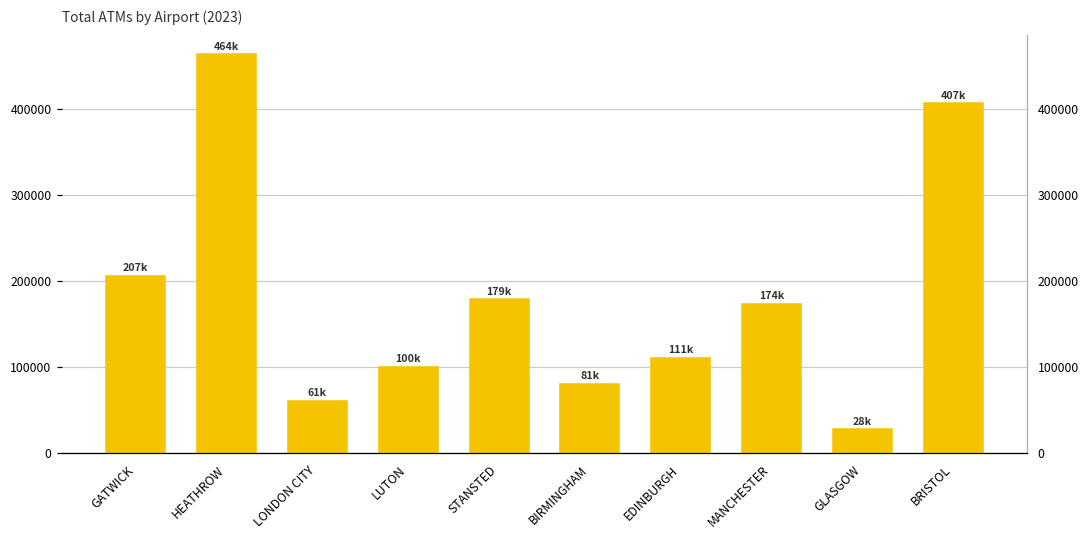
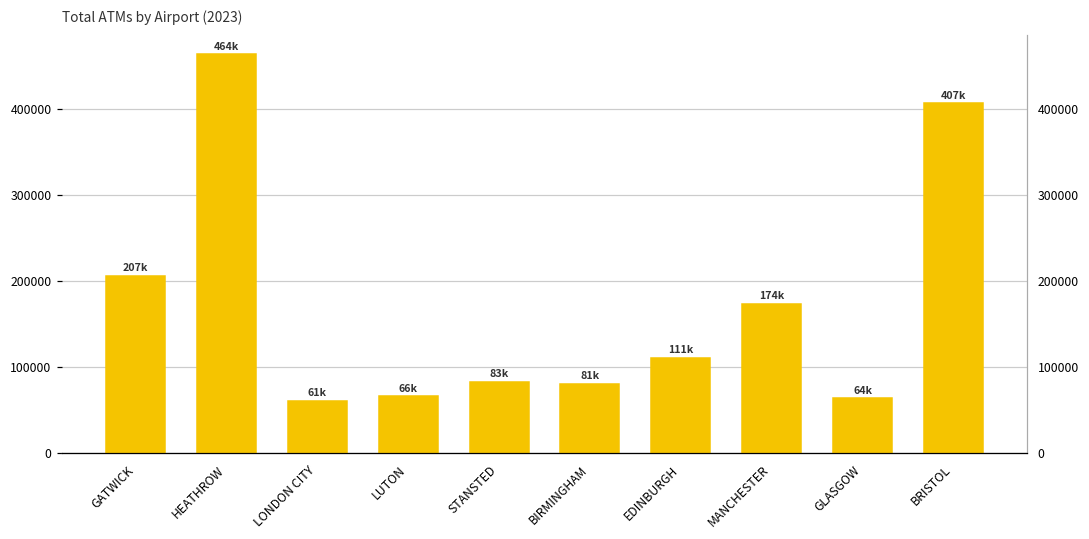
  {
    "GATWICK": "207k",
    "HEATHROW": "464k",
    "LONDON CITY": "61k",
-   "LUTON": "100k",
-   "STANSTED": "179k",
+   "LUTON": "66k",
+   "STANSTED": "83k",
    "BIRMINGHAM": "81k",
    "EDINBURGH": "111k",
    "MANCHESTER": "174k",
-   "GLASGOW": "28k",
+   "GLASGOW": "64k",
    "BRISTOL": "407k"
  }
